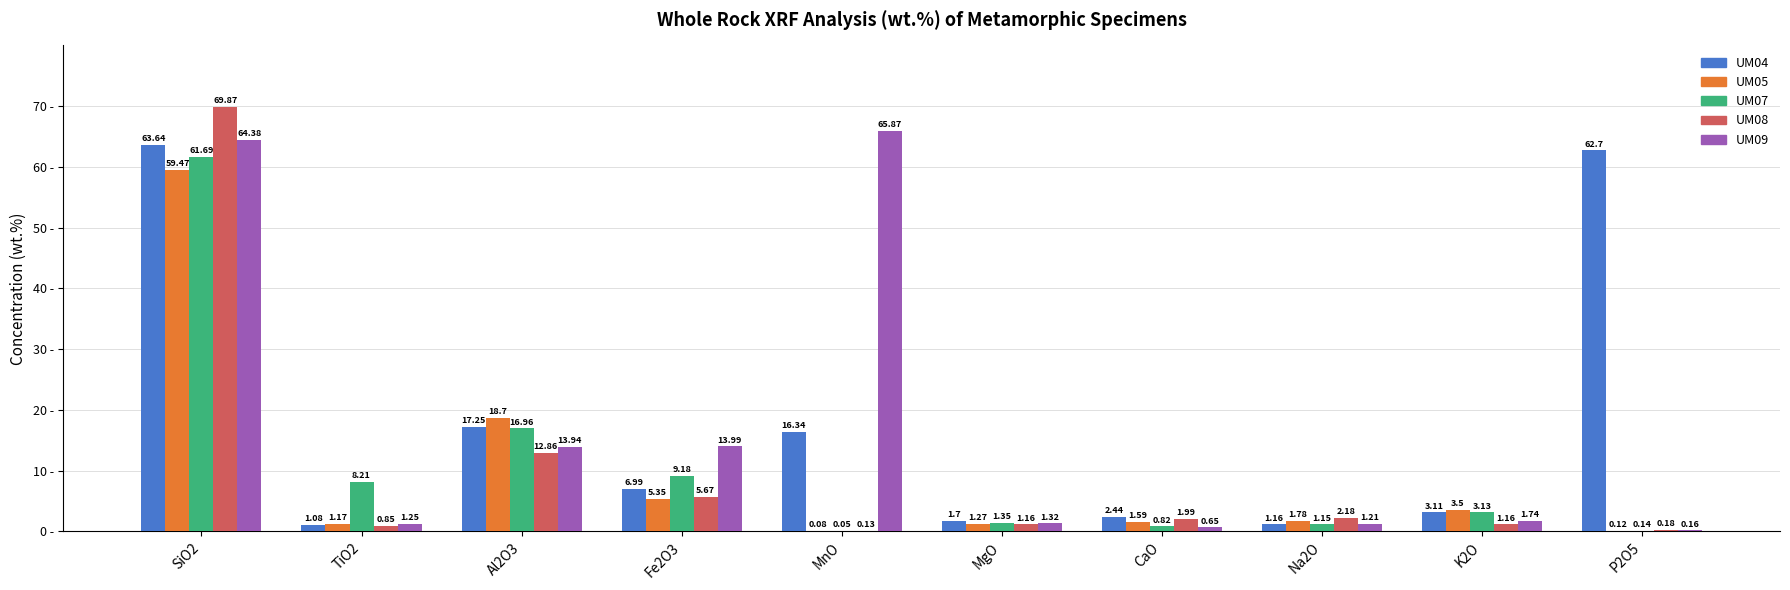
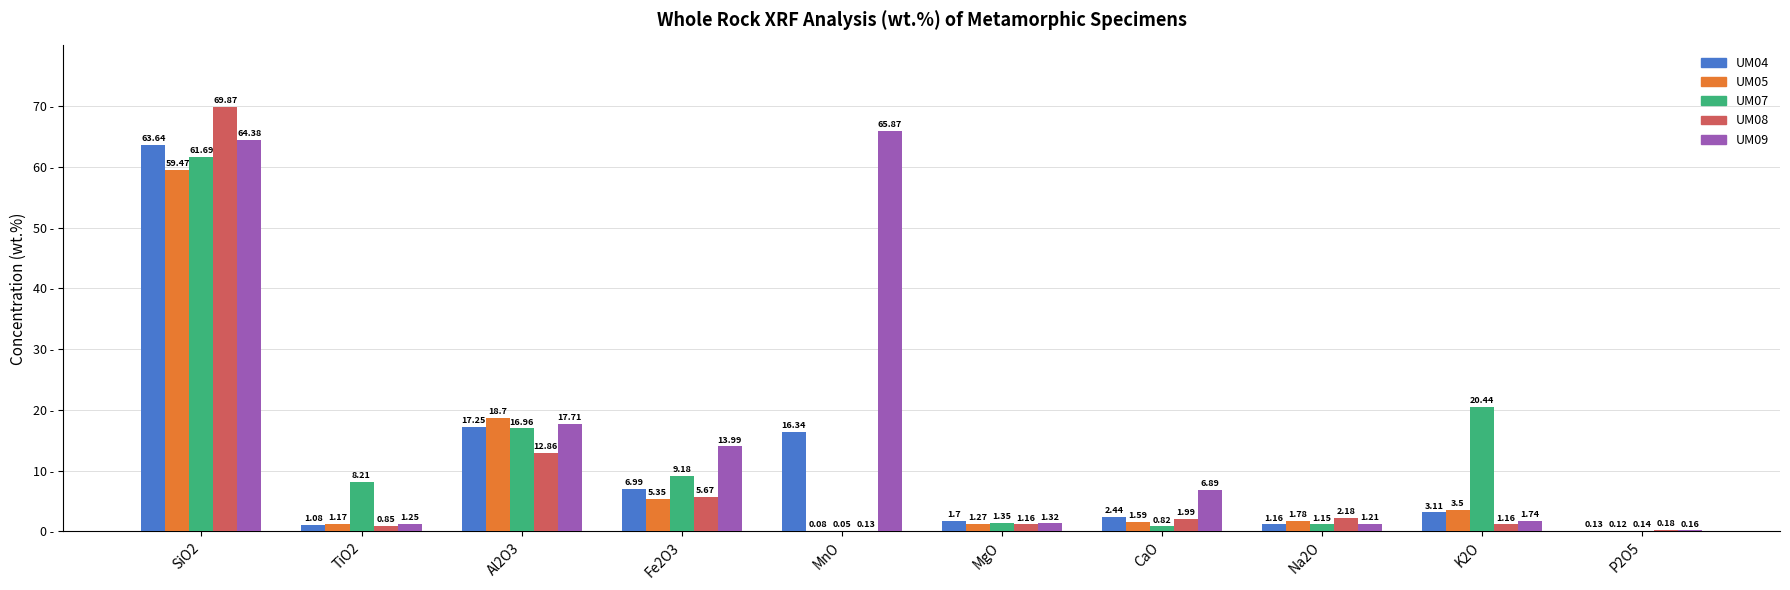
  {
    "UM04": {
      "SiO2": 63.64,
      "TiO2": 1.08,
      "Al2O3": 17.25,
      "Fe2O3": 6.99,
      "MnO": 16.34,
      "MgO": 1.7,
      "CaO": 2.44,
      "Na2O": 1.16,
      "K2O": 3.11,
-     "P2O5": 62.7
+     "P2O5": 0.13
    },
    "UM07": {
      "SiO2": 61.69,
      "TiO2": 8.21,
      "Al2O3": 16.96,
      "Fe2O3": 9.18,
      "MnO": 0.05,
      "MgO": 1.35,
      "CaO": 0.82,
      "Na2O": 1.15,
-     "K2O": 3.13,
+     "K2O": 20.44,
      "P2O5": 0.14
    },
    "UM09": {
      "SiO2": 64.38,
      "TiO2": 1.25,
-     "Al2O3": 13.94,
+     "Al2O3": 17.71,
      "Fe2O3": 13.99,
      "MnO": 65.87,
      "MgO": 1.32,
-     "CaO": 0.65,
+     "CaO": 6.89,
      "Na2O": 1.21,
      "K2O": 1.74,
      "P2O5": 0.16
    }
  }
